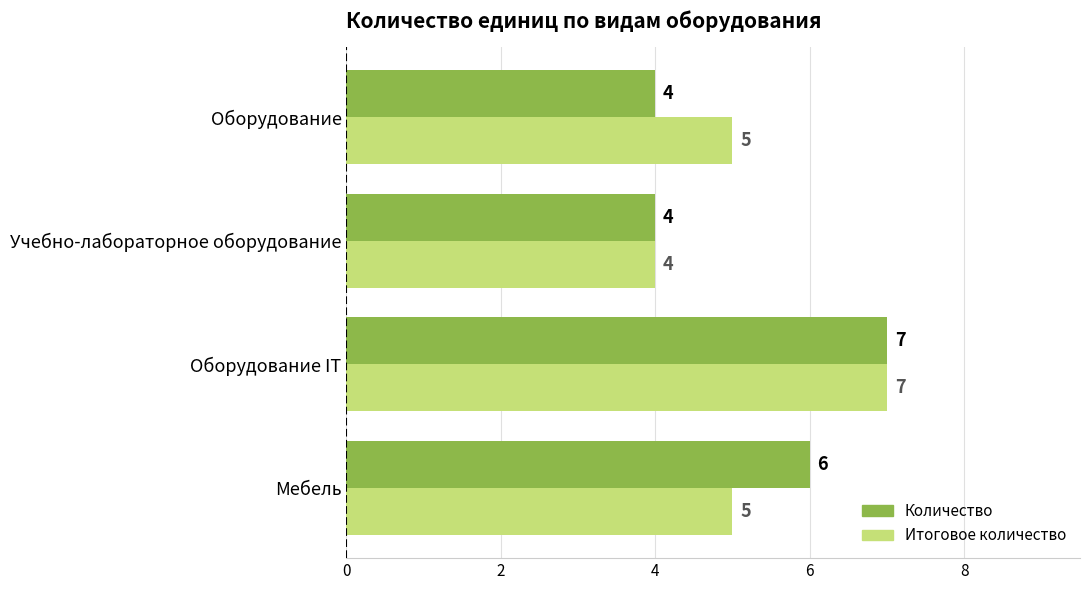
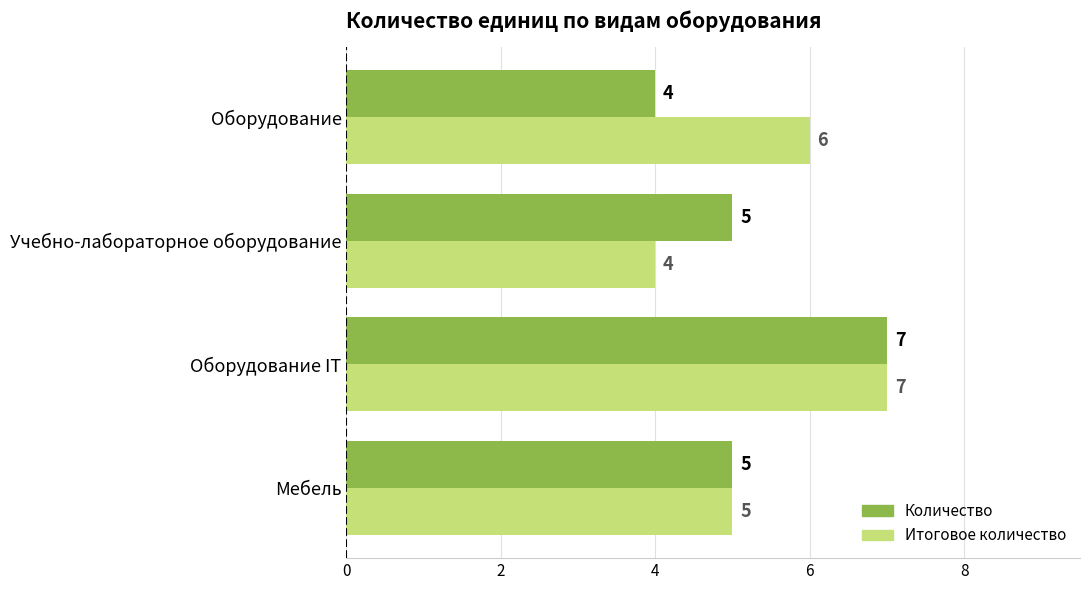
  {
    "Количество": {
      "Оборудование": 4,
-     "Учебно-лабораторное оборудование": 4,
+     "Учебно-лабораторное оборудование": 5,
      "Оборудование IT": 7,
-     "Мебель": 6
+     "Мебель": 5
    },
    "Итоговое количество": {
-     "Оборудование": 5,
+     "Оборудование": 6,
      "Учебно-лабораторное оборудование": 4,
      "Оборудование IT": 7,
      "Мебель": 5
    }
  }
